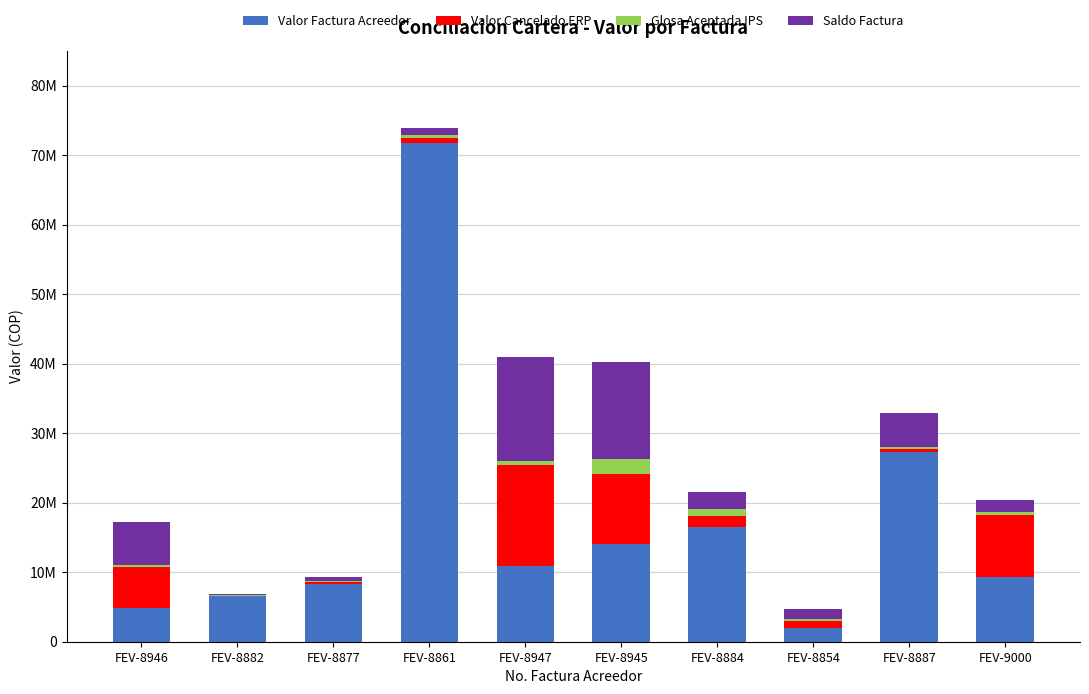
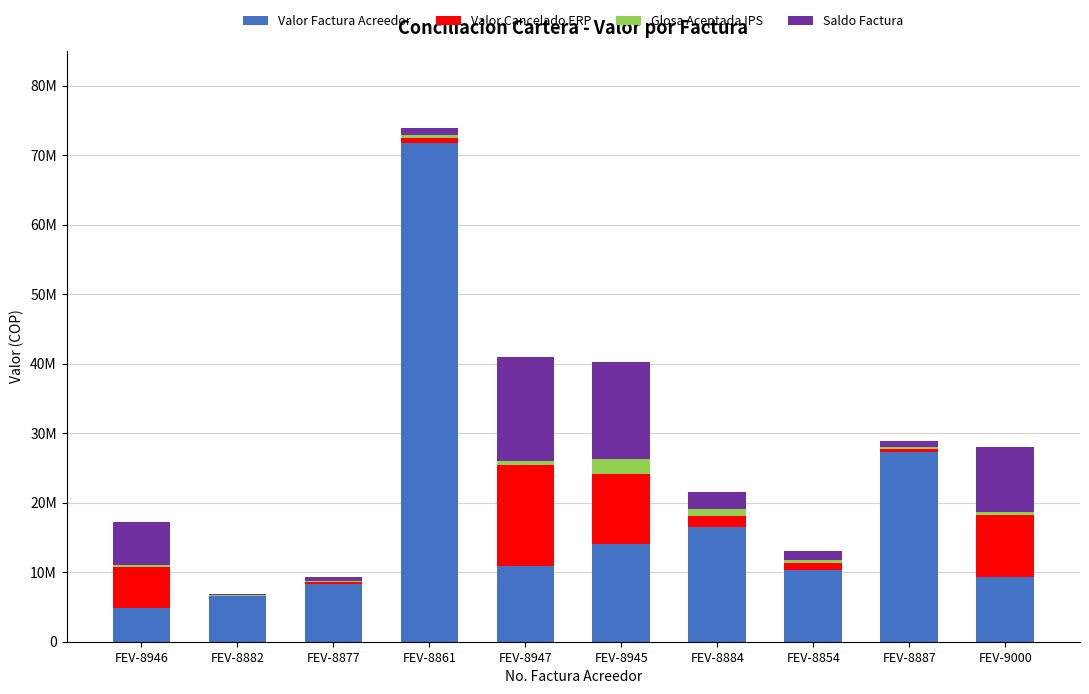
  {
    "Valor Factura Acreedor": {
      "FEV-8946": 5000000,
      "FEV-8882": 7000000,
      "FEV-8877": 8000000,
      "FEV-8861": 72000000,
      "FEV-8947": 11000000,
      "FEV-8945": 14000000,
      "FEV-8884": 16000000,
-     "FEV-8854": 2000000,
+     "FEV-8854": 10000000,
      "FEV-8887": 27000000,
      "FEV-9000": 9000000
    },
    "Valor Cancelado ERP": {
      "FEV-8946": 6000000,
      "FEV-8861": 1000000,
      "FEV-8947": 15000000,
      "FEV-8945": 10000000,
      "FEV-8884": 2000000,
      "FEV-8854": 1000000,
      "FEV-8887": 1000000,
      "FEV-9000": 9000000
    },
    "Glosa Aceptada IPS": {
      "FEV-8861": 0,
      "FEV-8947": 0,
      "FEV-8945": 2000000,
      "FEV-8884": 1000000,
      "FEV-8854": 0,
      "FEV-9000": 1000000
    },
    "Saldo Factura": {
      "FEV-8946": 6000000,
      "FEV-8877": 0,
      "FEV-8861": 1000000,
      "FEV-8947": 15000000,
      "FEV-8945": 14000000,
      "FEV-8884": 3000000,
      "FEV-8854": 1000000,
-     "FEV-8887": 5000000,
-     "FEV-9000": 2000000
+     "FEV-8887": 1000000,
+     "FEV-9000": 9000000
    }
  }
